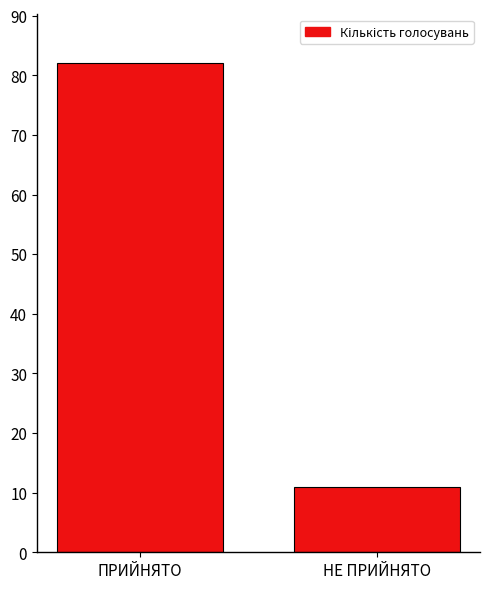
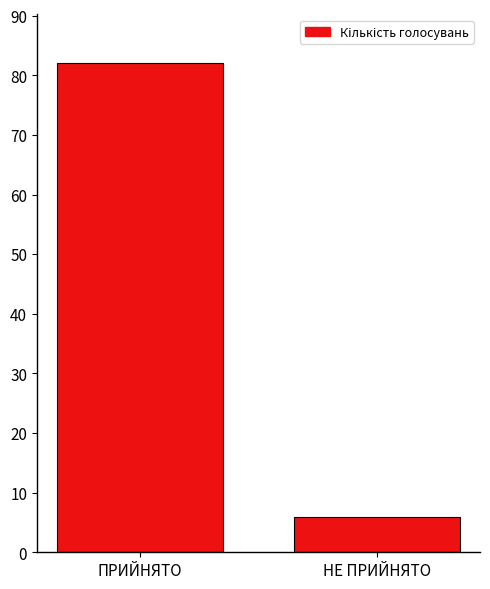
  {
    "ПРИЙНЯТО": 82,
-   "НЕ ПРИЙНЯТО": 11
+   "НЕ ПРИЙНЯТО": 6
  }
